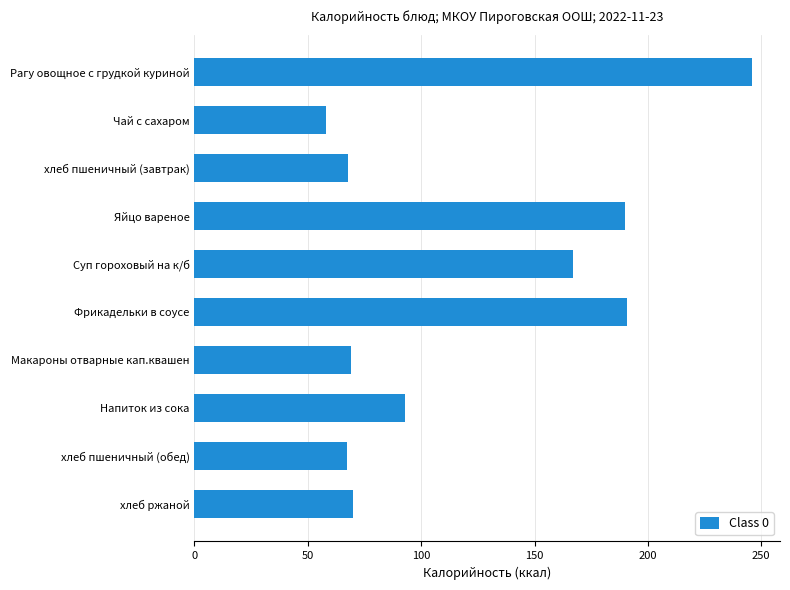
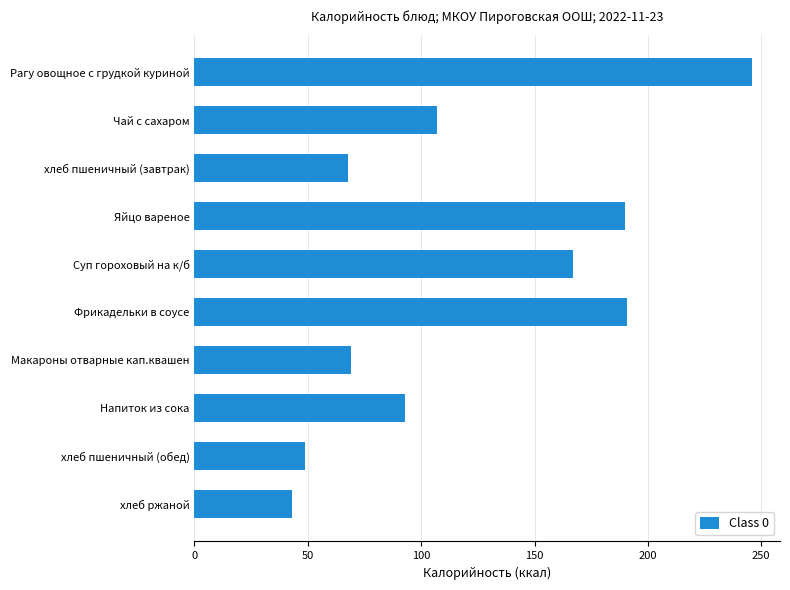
  {
    "Рагу овощное с грудкой куриной": 246,
-   "Чай с сахаром": 58,
+   "Чай с сахаром": 107,
    "хлеб пшеничный (завтрак)": 68,
    "Яйцо вареное": 190,
    "Суп гороховый на к/б": 167,
    "Фрикадельки в соусе": 191,
    "Макароны отварные кап.квашен": 69,
    "Напиток из сока": 93,
-   "хлеб пшеничный (обед)": 67,
-   "хлеб ржаной": 70
+   "хлеб пшеничный (обед)": 49,
+   "хлеб ржаной": 43
  }
